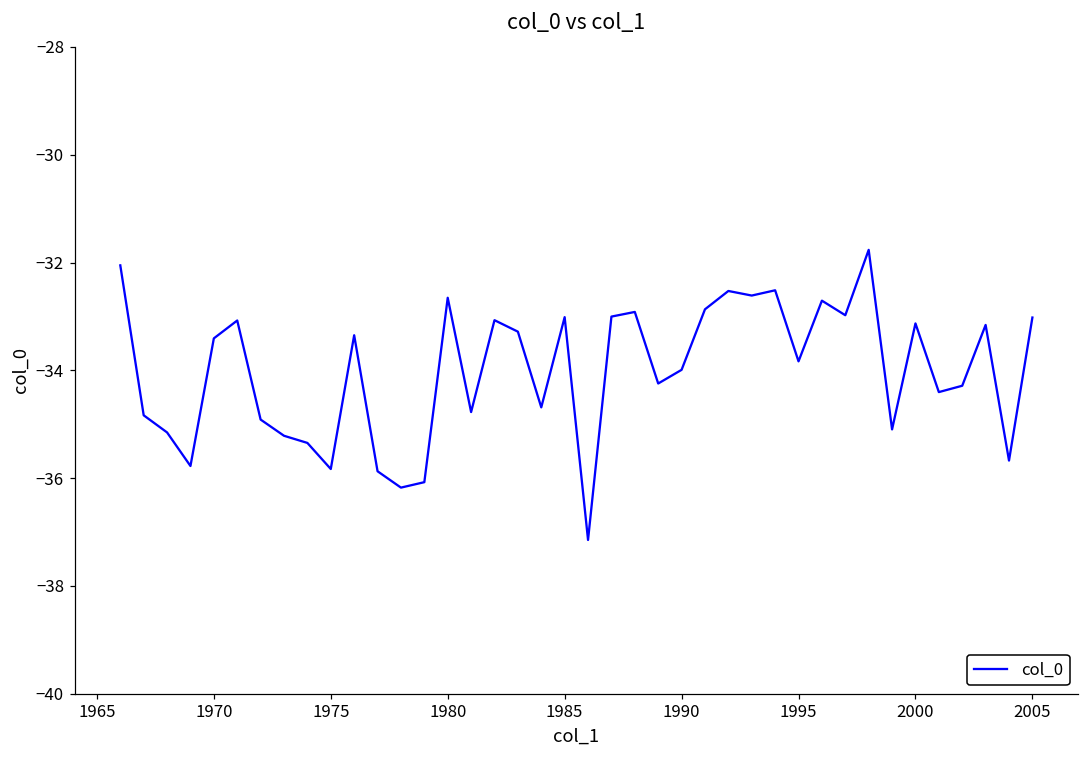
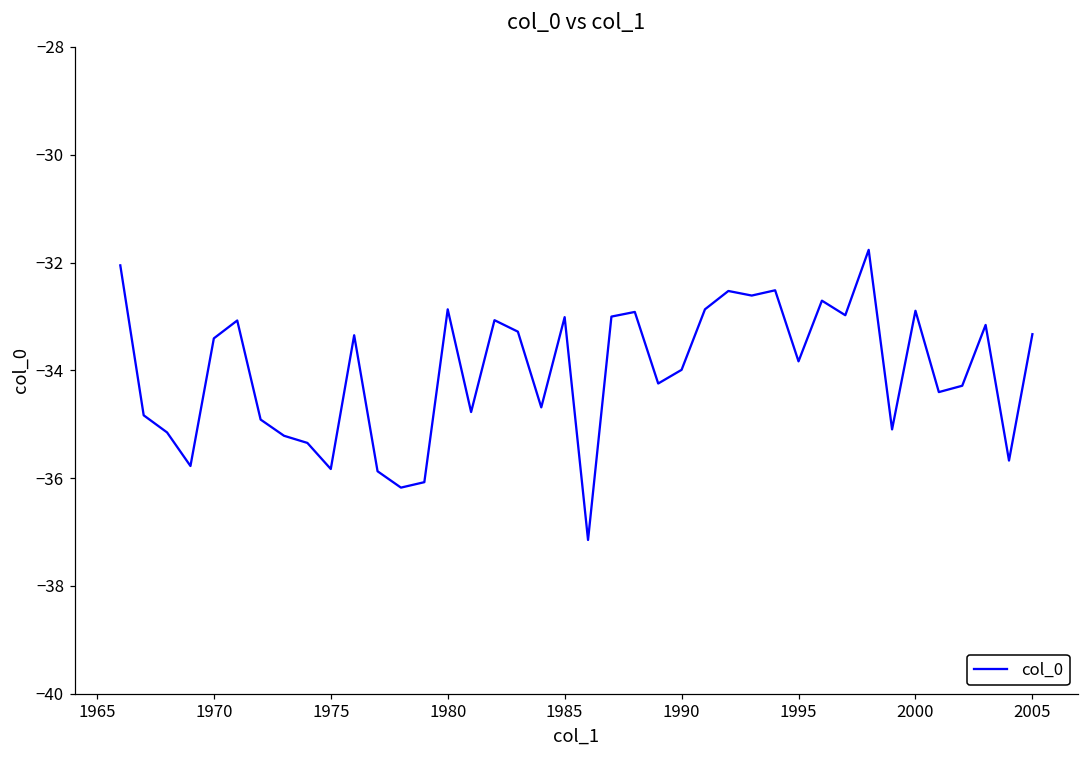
  {
    "1970": -33.4,
    "1975": -35.8,
-   "1980": -32.7,
+   "1980": -32.9,
    "1985": -33.0,
    "1990": -34.0,
    "1995": -33.8,
-   "2000": -33.1,
-   "2005": -33.0
+   "2000": -32.9,
+   "2005": -33.3
  }
